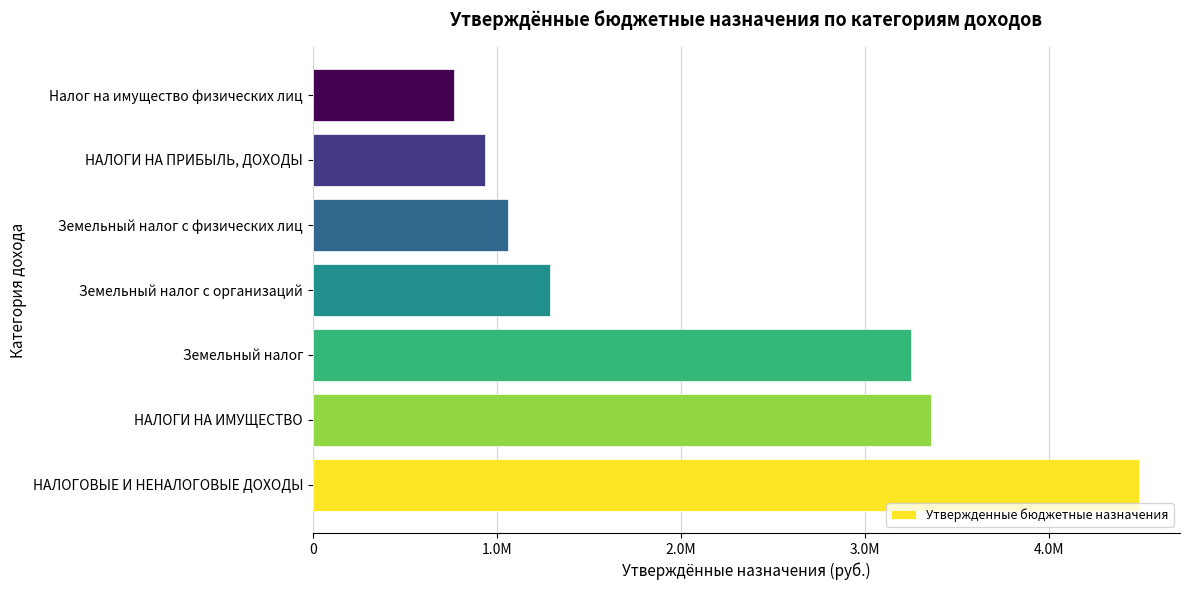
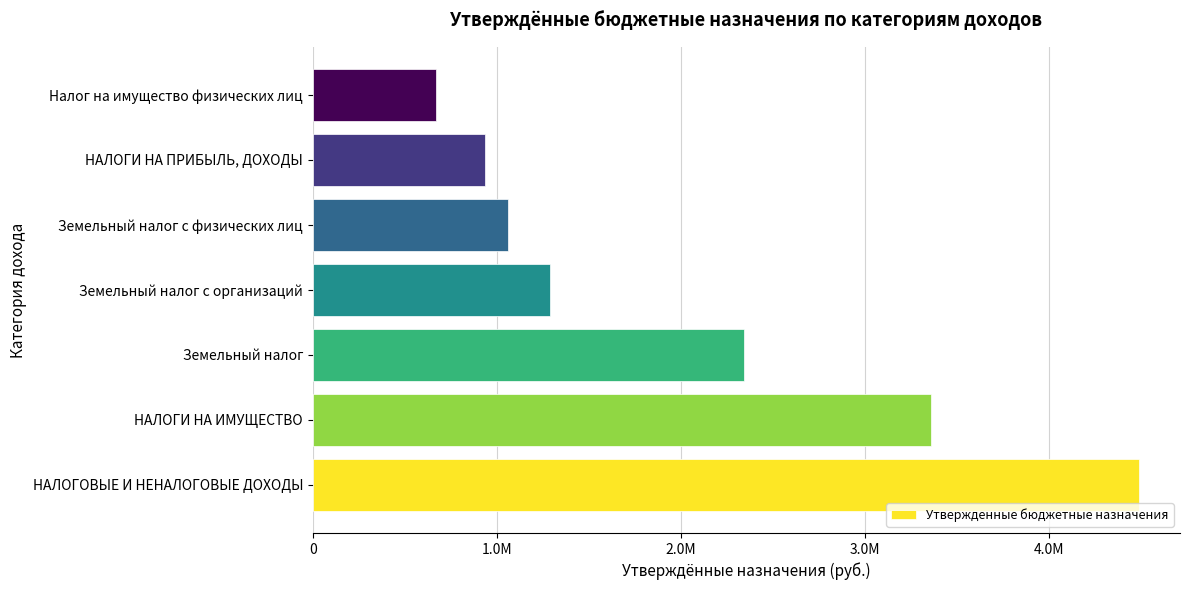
  {
-   "Налог на имущество физических лиц": 770000,
+   "Налог на имущество физических лиц": 670000,
    "НАЛОГИ НА ПРИБЫЛЬ, ДОХОДЫ": 940000,
    "Земельный налог с физических лиц": 1060000,
    "Земельный налог с организаций": 1290000,
-   "Земельный налог": 3250000,
+   "Земельный налог": 2350000,
    "НАЛОГИ НА ИМУЩЕСТВО": 3360000,
    "НАЛОГОВЫЕ И НЕНАЛОГОВЫЕ ДОХОДЫ": 4490000
  }
